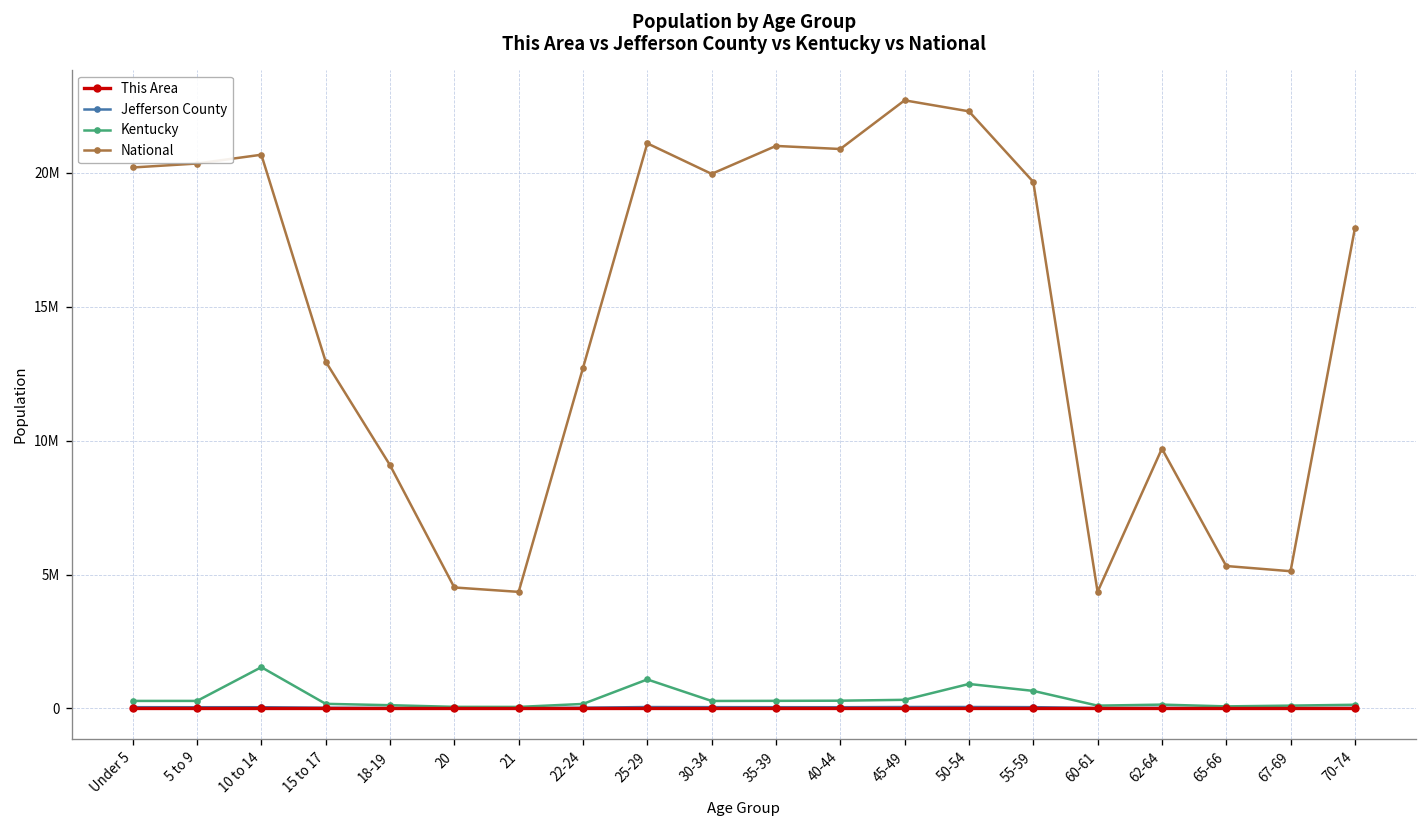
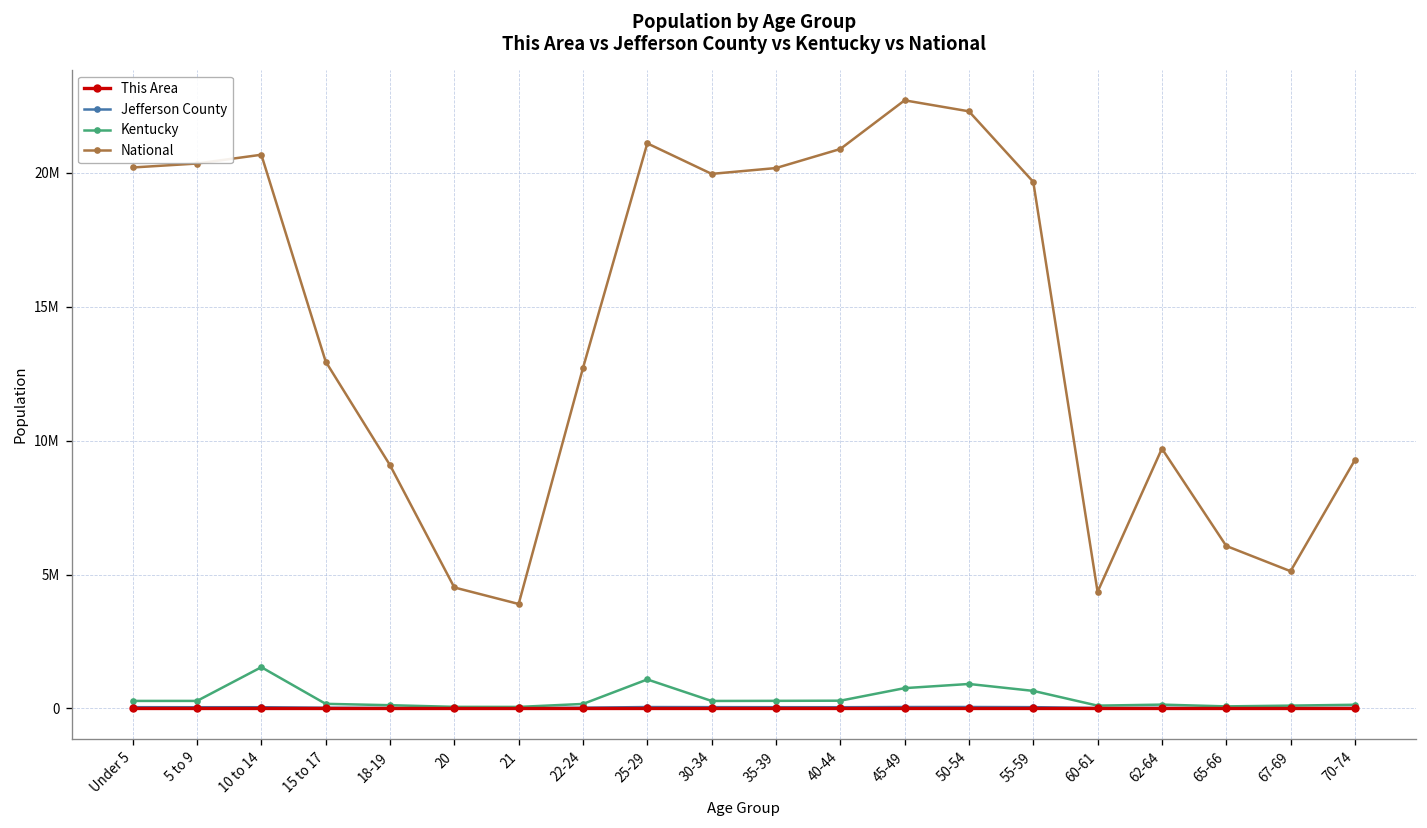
  {
    "Kentucky": {
      "Under 5": 300000,
      "5 to 9": 300000,
      "10 to 14": 1500000,
      "15 to 17": 200000,
      "22-24": 200000,
      "25-29": 1100000,
      "30-34": 300000,
      "35-39": 300000,
      "40-44": 300000,
-     "45-49": 300000,
+     "45-49": 800000,
      "50-54": 900000,
      "55-59": 700000,
      "62-64": 100000,
      "70-74": 100000
    },
    "National": {
      "Under 5": 20200000,
      "5 to 9": 20300000,
      "10 to 14": 20700000,
      "15 to 17": 13000000,
      "18-19": 9100000,
      "20": 4500000,
-     "21": 4400000,
+     "21": 3900000,
      "22-24": 12700000,
      "25-29": 21100000,
      "30-34": 20000000,
-     "35-39": 21000000,
+     "35-39": 20200000,
      "40-44": 20900000,
      "45-49": 22700000,
      "50-54": 22300000,
      "55-59": 19700000,
      "60-61": 4400000,
      "62-64": 9700000,
-     "65-66": 5300000,
+     "65-66": 6100000,
      "67-69": 5100000,
-     "70-74": 17900000
+     "70-74": 9300000
    }
  }
